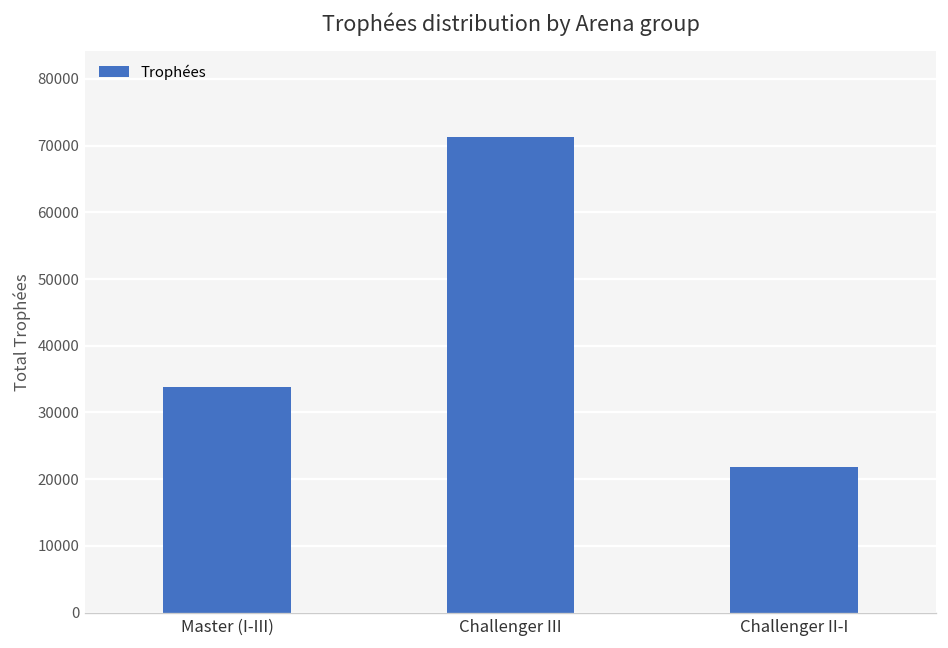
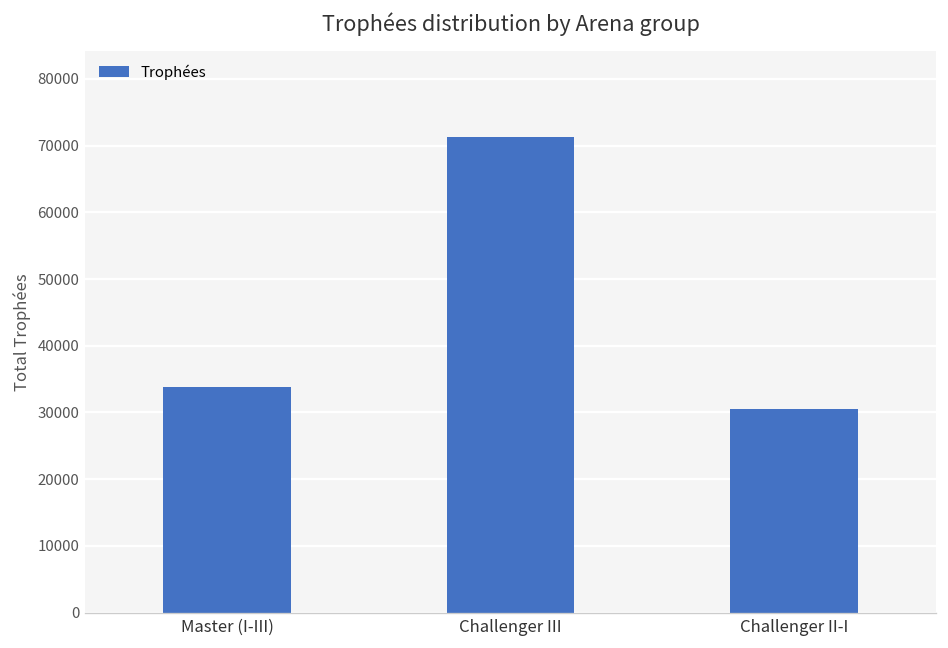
  {
    "Master (I-III)": 34000,
    "Challenger III": 71000,
-   "Challenger II-I": 22000
+   "Challenger II-I": 31000
  }
